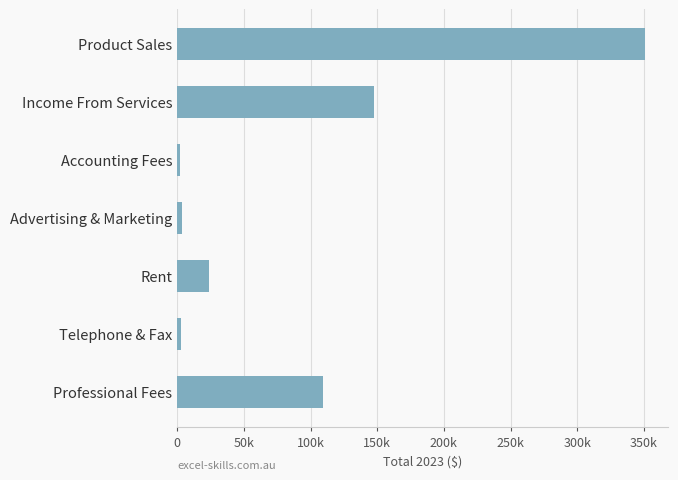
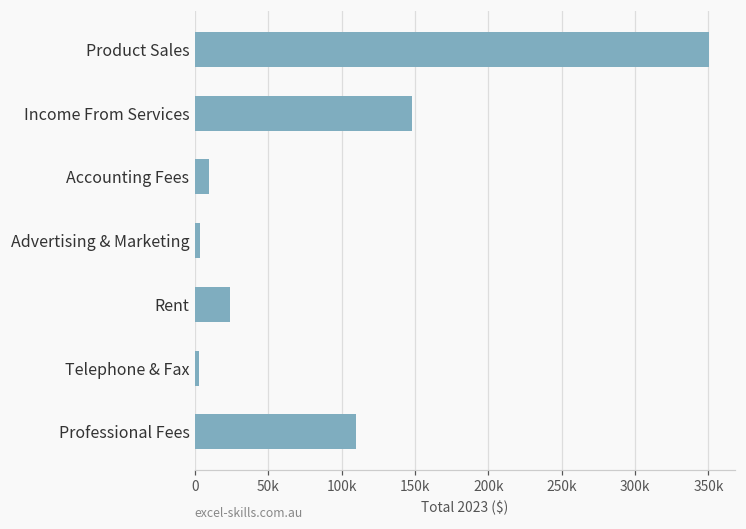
  {
    "Product Sales": 351000,
    "Income From Services": 148000,
-   "Accounting Fees": 2000,
+   "Accounting Fees": 10000,
    "Advertising & Marketing": 4000,
    "Rent": 24000,
    "Telephone & Fax": 3000,
    "Professional Fees": 110000
  }
